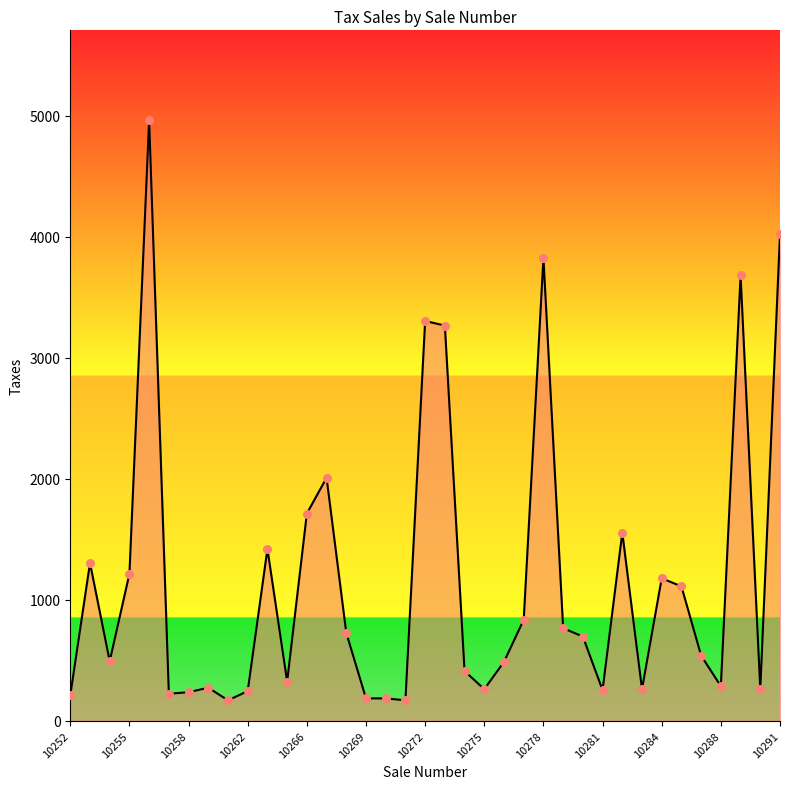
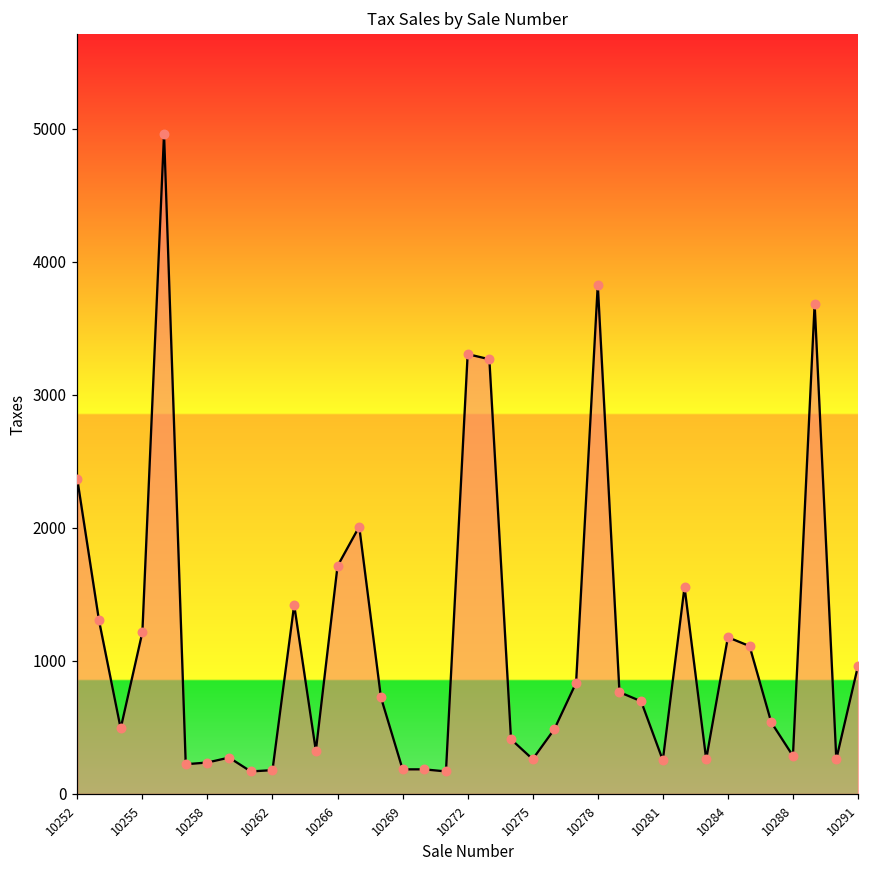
  {
-   "10252": 210,
+   "10252": 2360,
    "10255": 1210,
    "10258": 240,
-   "10262": 240,
+   "10262": 180,
    "10266": 1710,
    "10269": 180,
    "10272": 3310,
    "10275": 260,
    "10278": 3830,
    "10281": 250,
    "10284": 1180,
    "10288": 290,
-   "10291": 4020
+   "10291": 960
  }
